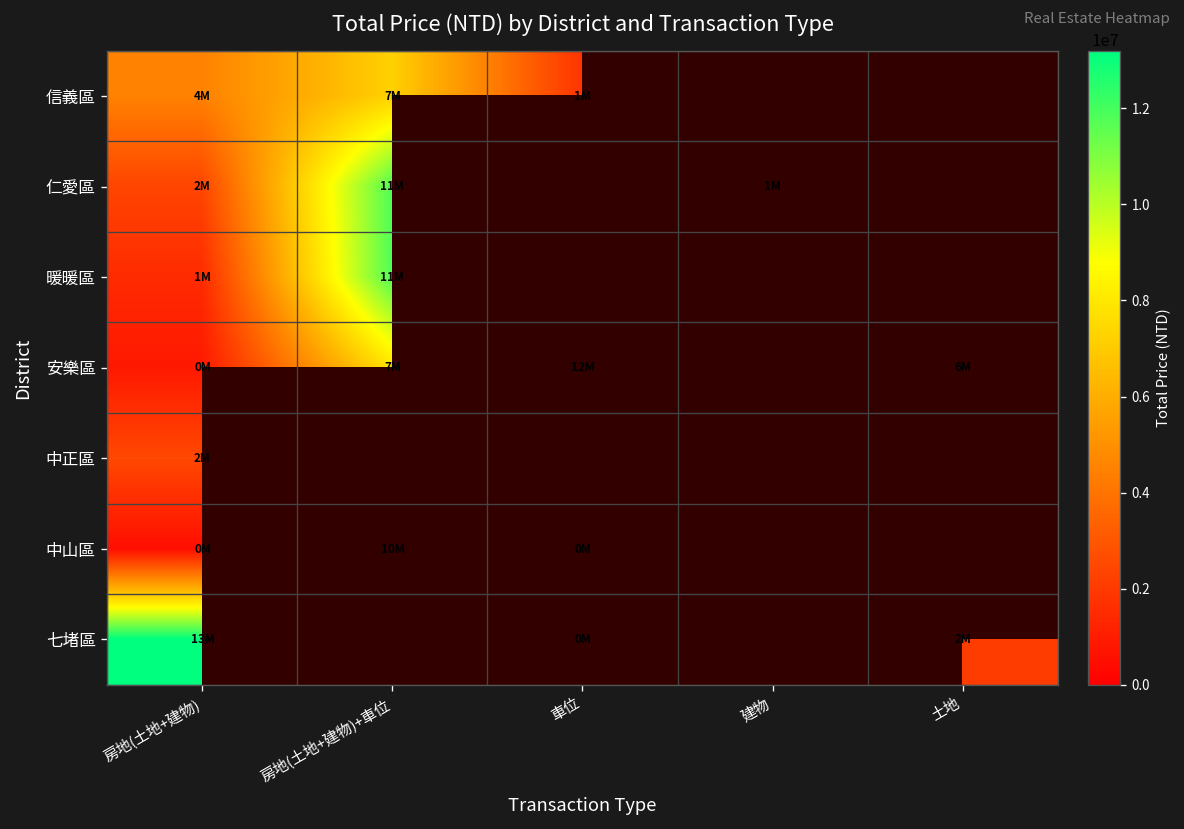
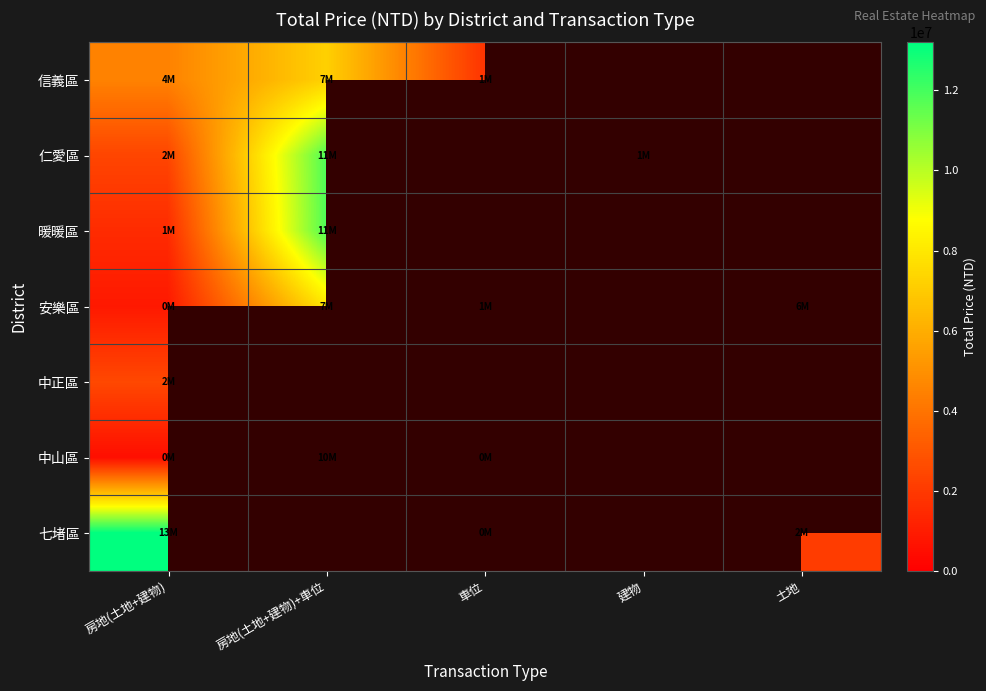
  {
    "信義區": {
      "房地(土地+建物)": "4M",
      "房地(土地+建物)+車位": "7M",
      "車位": "1M"
    },
    "仁愛區": {
      "房地(土地+建物)": "2M",
      "房地(土地+建物)+車位": "11M",
      "建物": "1M"
    },
    "暖暖區": {
      "房地(土地+建物)": "1M",
      "房地(土地+建物)+車位": "11M"
    },
    "安樂區": {
      "房地(土地+建物)": "0M",
      "房地(土地+建物)+車位": "7M",
-     "車位": "12M",
+     "車位": "1M",
      "土地": "6M"
    },
    "中正區": {
      "房地(土地+建物)": "2M"
    },
    "中山區": {
      "房地(土地+建物)": "0M",
      "房地(土地+建物)+車位": "10M"
    },
    "七堵區": {
      "房地(土地+建物)": "13M",
      "土地": "2M"
    }
  }
